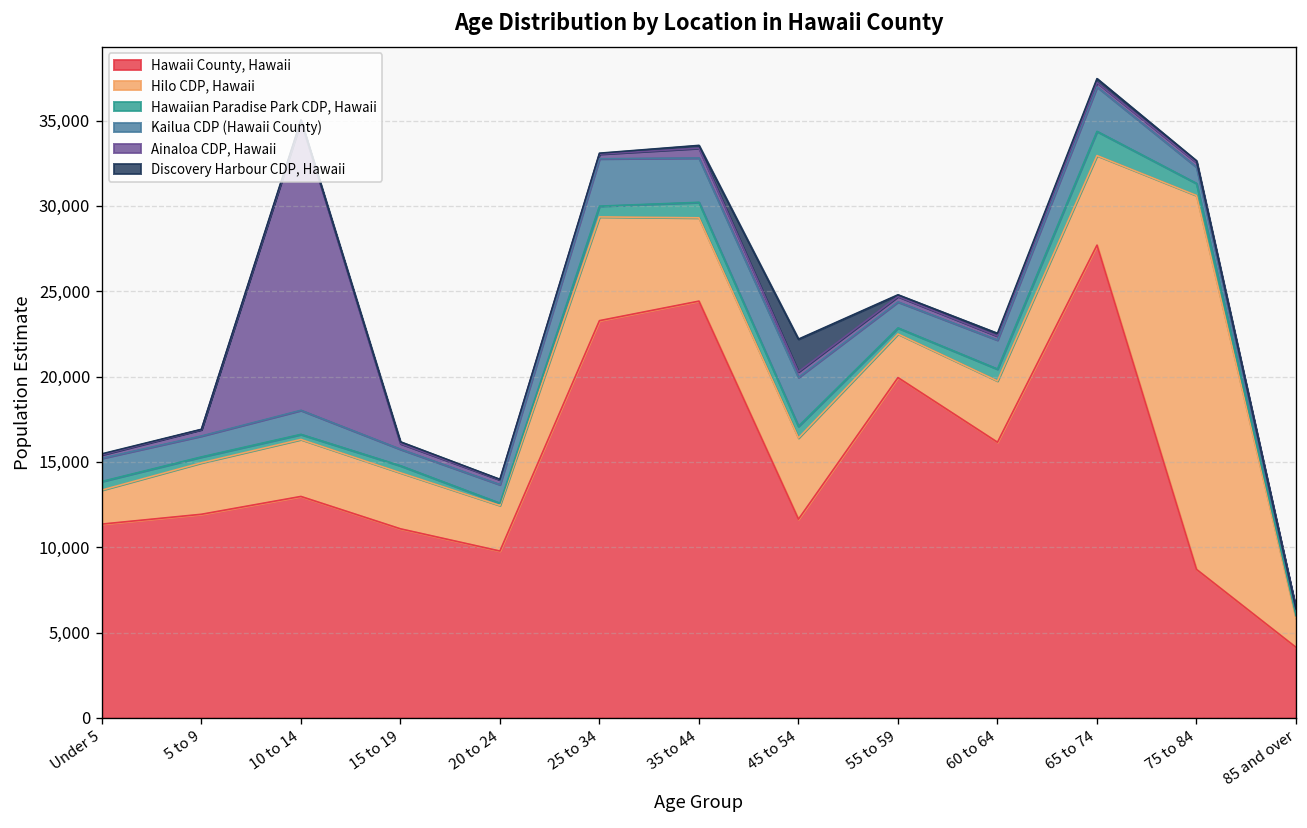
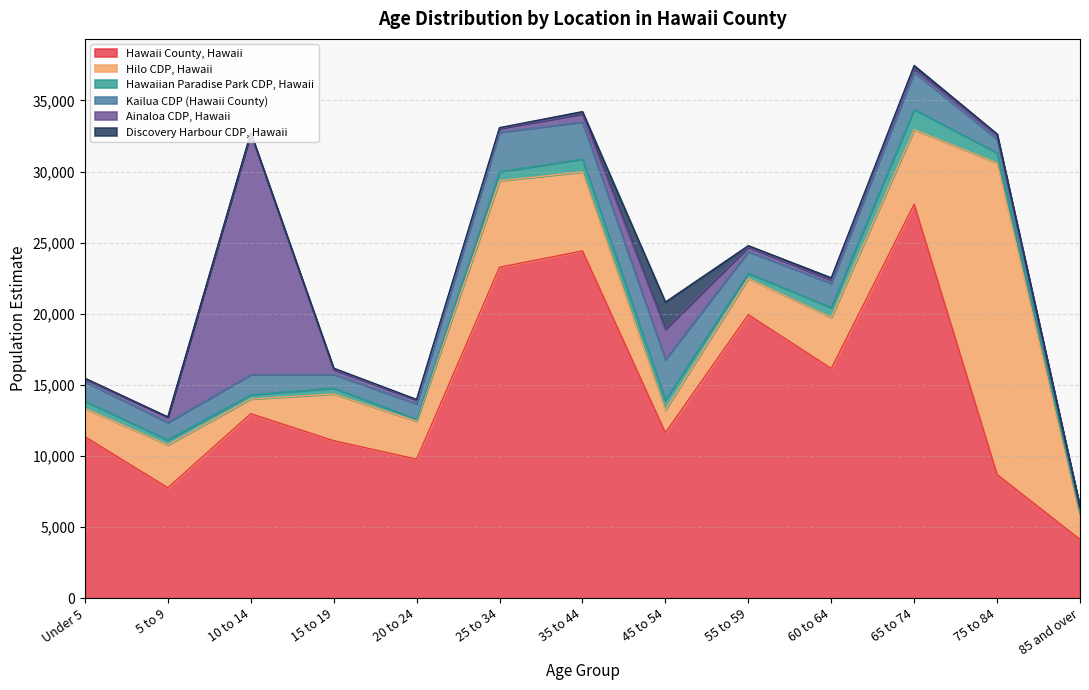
  {
    "Hawaii County, Hawaii": {
      "Under 5": "11,400",
-     "5 to 9": "11,900",
+     "5 to 9": "7,800",
      "10 to 14": "13,000",
      "15 to 19": "11,100",
      "20 to 24": "9,800",
      "25 to 34": "23,300",
      "35 to 44": "24,400",
      "45 to 54": "11,600",
      "55 to 59": "19,900",
      "60 to 64": "16,200",
      "65 to 74": "27,700",
      "75 to 84": "8,700",
      "85 and over": "4,100"
    },
    "Hilo CDP, Hawaii": {
      "Under 5": "2,000",
      "5 to 9": "3,000",
-     "10 to 14": "3,300",
+     "10 to 14": "1,000",
      "15 to 19": "3,300",
      "25 to 34": "6,100",
-     "35 to 44": "4,900",
-     "45 to 54": "4,800",
+     "35 to 44": "5,600",
+     "45 to 54": "1,600",
      "55 to 59": "2,600",
      "60 to 64": "3,600",
      "65 to 74": "5,200",
      "75 to 84": "21,900"
    },
    "Ainaloa CDP, Hawaii": {
-     "45 to 54": "300",
+     "45 to 54": "2,100",
      "65 to 74": "300"
    },
    "Discovery Harbour CDP, Hawaii": {
      "45 to 54": "1,900",
      "65 to 74": "200"
    }
  }
